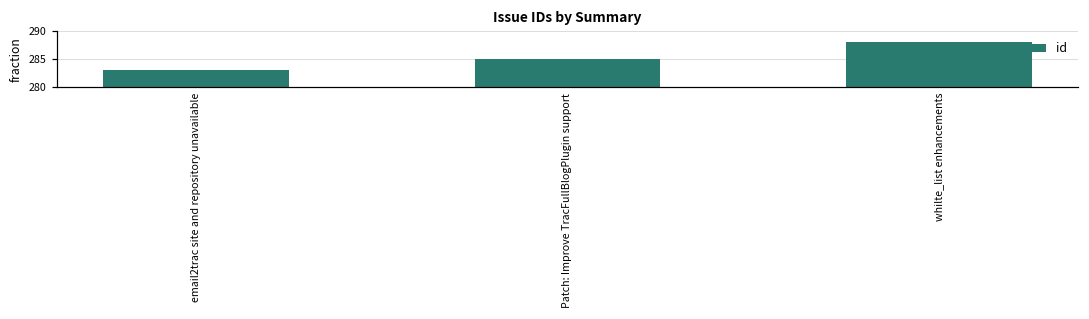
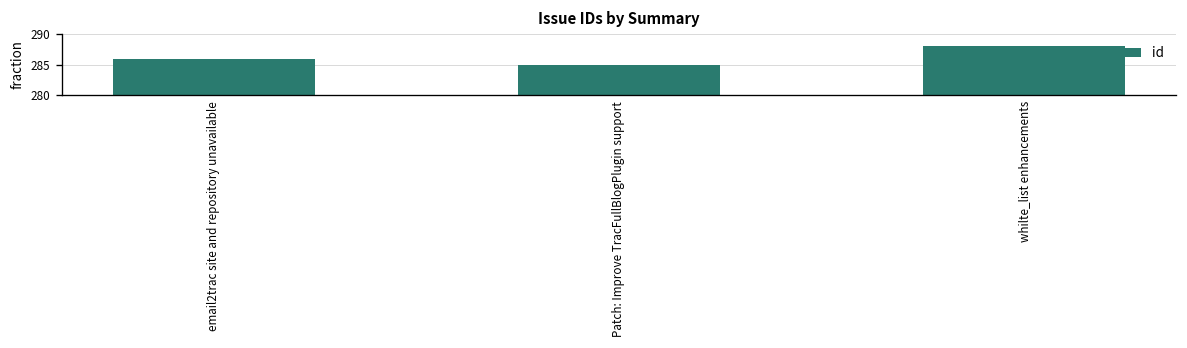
  {
-   "email2trac site and repository unavailable": 283,
+   "email2trac site and repository unavailable": 286,
    "Patch: Improve TracFullBlogPlugin support": 285,
    "whilte_list enhancements": 288
  }
